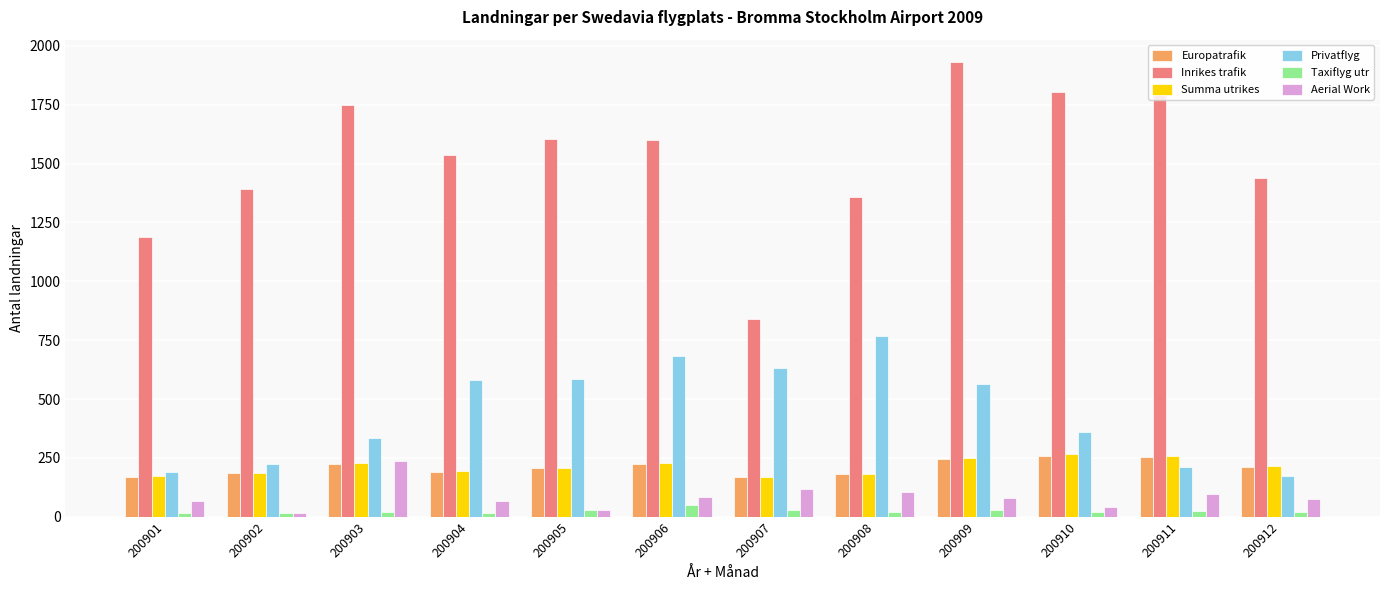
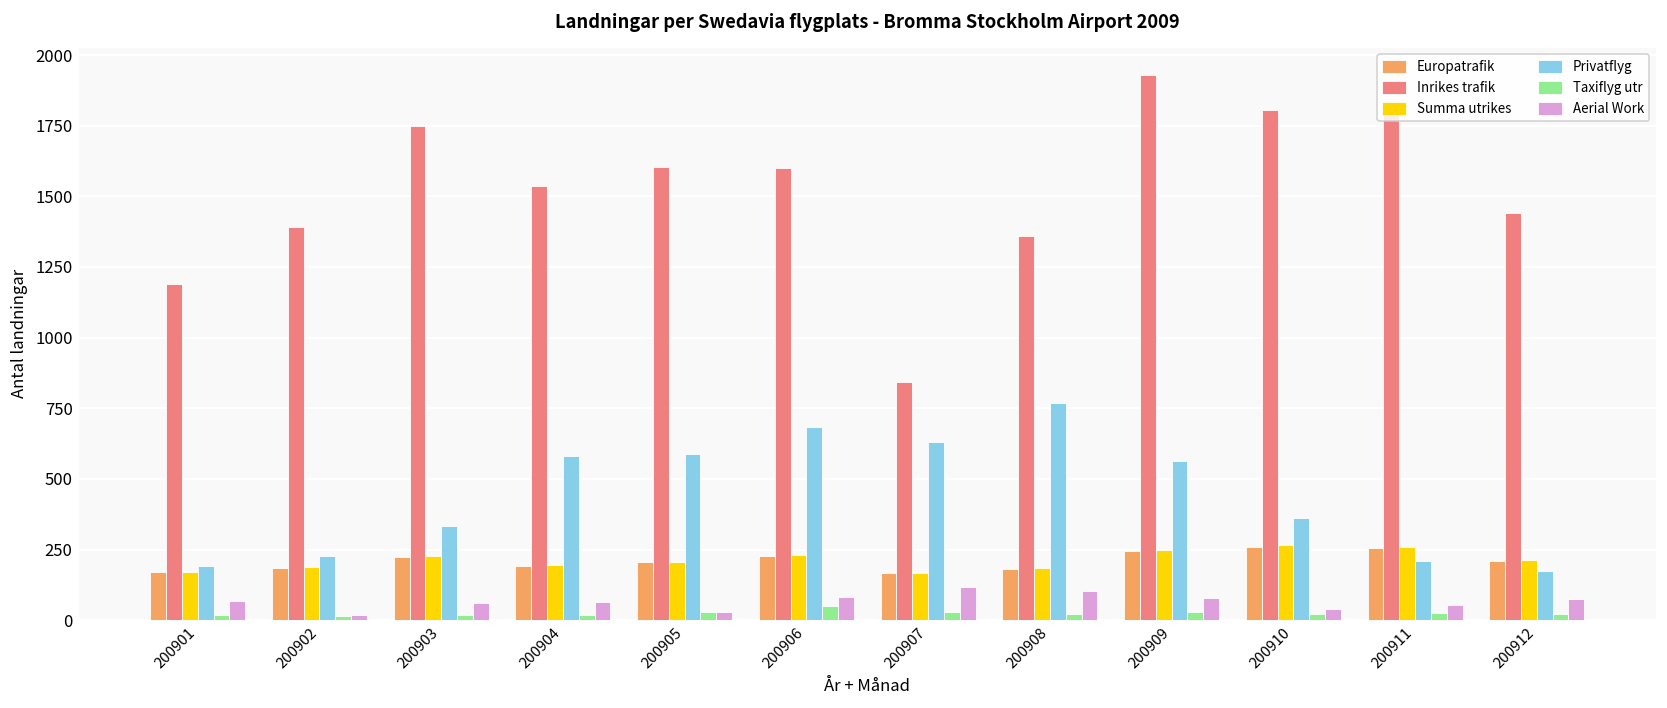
  {
    "Summa utrikes": {
      "200901": 170,
      "200902": 190,
      "200903": 230,
      "200904": 190,
      "200905": 210,
      "200906": 230,
      "200907": 170,
      "200908": 180,
      "200909": 250,
      "200910": 270,
      "200911": 260,
      "200912": 210
    },
    "Privatflyg": {
      "200901": 190,
      "200902": 230,
      "200903": 330,
      "200904": 580,
      "200905": 590,
      "200906": 680,
      "200907": 630,
      "200908": 770,
      "200909": 560,
      "200910": 360,
      "200911": 210,
      "200912": 170
    },
    "Taxiflyg utr": {
      "200901": 20,
      "200902": 20,
      "200903": 20,
      "200904": 20,
      "200905": 30,
      "200906": 50,
      "200907": 30,
      "200908": 20,
      "200909": 30,
      "200910": 20,
      "200911": 30,
      "200912": 20
    },
    "Aerial Work": {
      "200901": 70,
      "200902": 20,
-     "200903": 240,
+     "200903": 60,
      "200904": 70,
      "200905": 30,
      "200906": 80,
      "200907": 120,
      "200908": 100,
      "200909": 80,
      "200910": 40,
-     "200911": 100,
+     "200911": 50,
      "200912": 80
    }
  }
